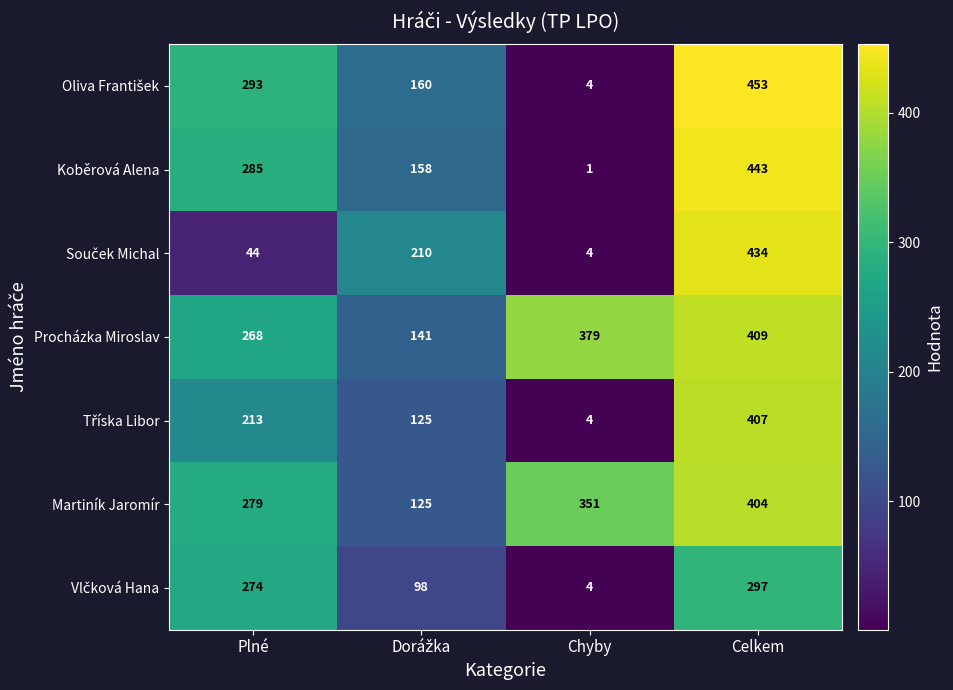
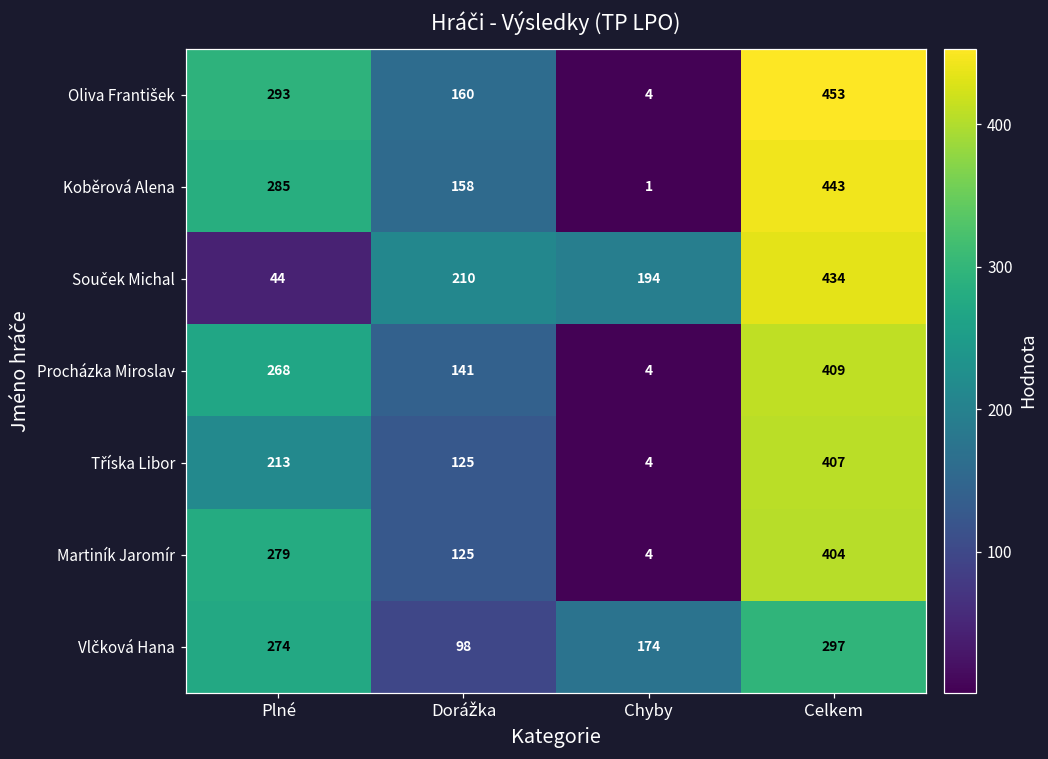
  {
    "Oliva František": {
      "Plné": 293,
      "Dorážka": 160,
      "Chyby": 4,
      "Celkem": 453
    },
    "Koběrová Alena": {
      "Plné": 285,
      "Dorážka": 158,
      "Chyby": 1,
      "Celkem": 443
    },
    "Souček Michal": {
      "Plné": 44,
      "Dorážka": 210,
-     "Chyby": 4,
+     "Chyby": 194,
      "Celkem": 434
    },
    "Procházka Miroslav": {
      "Plné": 268,
      "Dorážka": 141,
-     "Chyby": 379,
+     "Chyby": 4,
      "Celkem": 409
    },
    "Tříska Libor": {
      "Plné": 213,
      "Dorážka": 125,
      "Chyby": 4,
      "Celkem": 407
    },
    "Martiník Jaromír": {
      "Plné": 279,
      "Dorážka": 125,
-     "Chyby": 351,
+     "Chyby": 4,
      "Celkem": 404
    },
    "Vlčková Hana": {
      "Plné": 274,
      "Dorážka": 98,
-     "Chyby": 4,
+     "Chyby": 174,
      "Celkem": 297
    }
  }
